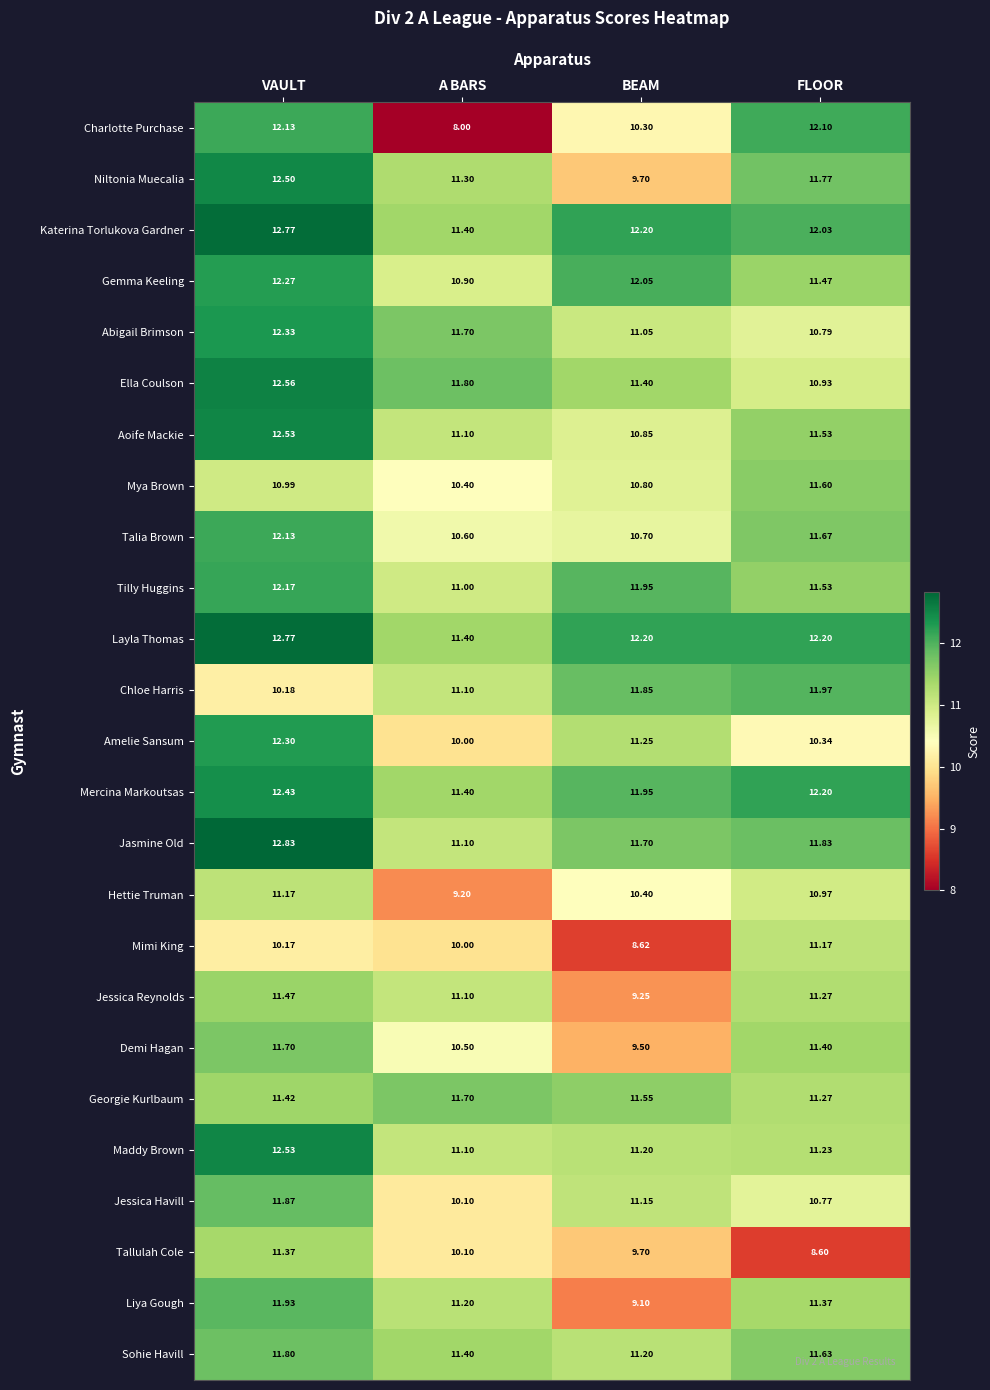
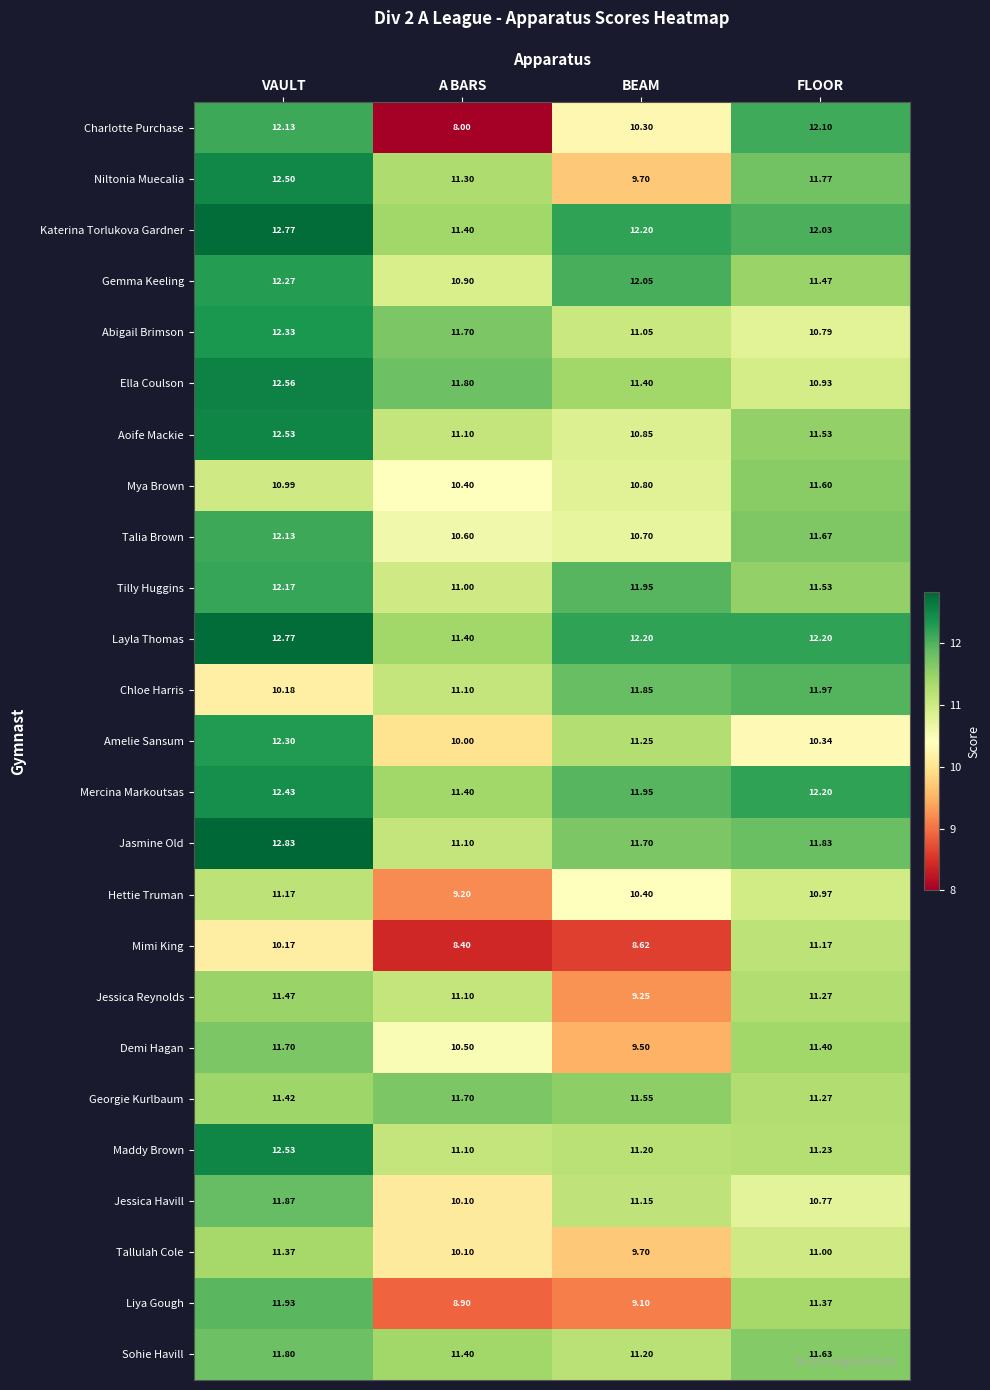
  {
    "Charlotte Purchase": {
      "VAULT": 12.13,
      "A BARS": 8.00,
      "BEAM": 10.30,
      "FLOOR": 12.10
    },
    "Niltonia Muecalia": {
      "VAULT": 12.50,
      "A BARS": 11.30,
      "BEAM": 9.70,
      "FLOOR": 11.77
    },
    "Katerina Torlukova Gardner": {
      "VAULT": 12.77,
      "A BARS": 11.40,
      "BEAM": 12.20,
      "FLOOR": 12.03
    },
    "Gemma Keeling": {
      "VAULT": 12.27,
      "A BARS": 10.90,
      "BEAM": 12.05,
      "FLOOR": 11.47
    },
    "Abigail Brimson": {
      "VAULT": 12.33,
      "A BARS": 11.70,
      "BEAM": 11.05,
      "FLOOR": 10.79
    },
    "Ella Coulson": {
      "VAULT": 12.56,
      "A BARS": 11.80,
      "BEAM": 11.40,
      "FLOOR": 10.93
    },
    "Aoife Mackie": {
      "VAULT": 12.53,
      "A BARS": 11.10,
      "BEAM": 10.85,
      "FLOOR": 11.53
    },
    "Mya Brown": {
      "VAULT": 10.99,
      "A BARS": 10.40,
      "BEAM": 10.80,
      "FLOOR": 11.60
    },
    "Talia Brown": {
      "VAULT": 12.13,
      "A BARS": 10.60,
      "BEAM": 10.70,
      "FLOOR": 11.67
    },
    "Tilly Huggins": {
      "VAULT": 12.17,
      "A BARS": 11.00,
      "BEAM": 11.95,
      "FLOOR": 11.53
    },
    "Layla Thomas": {
      "VAULT": 12.77,
      "A BARS": 11.40,
      "BEAM": 12.20,
      "FLOOR": 12.20
    },
    "Chloe Harris": {
      "VAULT": 10.18,
      "A BARS": 11.10,
      "BEAM": 11.85,
      "FLOOR": 11.97
    },
    "Amelie Sansum": {
      "VAULT": 12.30,
      "A BARS": 10.00,
      "BEAM": 11.25,
      "FLOOR": 10.34
    },
    "Mercina Markoutsas": {
      "VAULT": 12.43,
      "A BARS": 11.40,
      "BEAM": 11.95,
      "FLOOR": 12.20
    },
    "Jasmine Old": {
      "VAULT": 12.83,
      "A BARS": 11.10,
      "BEAM": 11.70,
      "FLOOR": 11.83
    },
    "Hettie Truman": {
      "VAULT": 11.17,
      "A BARS": 9.20,
      "BEAM": 10.40,
      "FLOOR": 10.97
    },
    "Mimi King": {
      "VAULT": 10.17,
-     "A BARS": 10.00,
+     "A BARS": 8.40,
      "BEAM": 8.62,
      "FLOOR": 11.17
    },
    "Jessica Reynolds": {
      "VAULT": 11.47,
      "A BARS": 11.10,
      "BEAM": 9.25,
      "FLOOR": 11.27
    },
    "Demi Hagan": {
      "VAULT": 11.70,
      "A BARS": 10.50,
      "BEAM": 9.50,
      "FLOOR": 11.40
    },
    "Georgie Kurlbaum": {
      "VAULT": 11.42,
      "A BARS": 11.70,
      "BEAM": 11.55,
      "FLOOR": 11.27
    },
    "Maddy Brown": {
      "VAULT": 12.53,
      "A BARS": 11.10,
      "BEAM": 11.20,
      "FLOOR": 11.23
    },
    "Jessica Havill": {
      "VAULT": 11.87,
      "A BARS": 10.10,
      "BEAM": 11.15,
      "FLOOR": 10.77
    },
    "Tallulah Cole": {
      "VAULT": 11.37,
      "A BARS": 10.10,
      "BEAM": 9.70,
-     "FLOOR": 8.60
+     "FLOOR": 11.00
    },
    "Liya Gough": {
      "VAULT": 11.93,
-     "A BARS": 11.20,
+     "A BARS": 8.90,
      "BEAM": 9.10,
      "FLOOR": 11.37
    },
    "Sohie Havill": {
      "VAULT": 11.80,
      "A BARS": 11.40,
      "BEAM": 11.20,
      "FLOOR": 2
    }
  }
